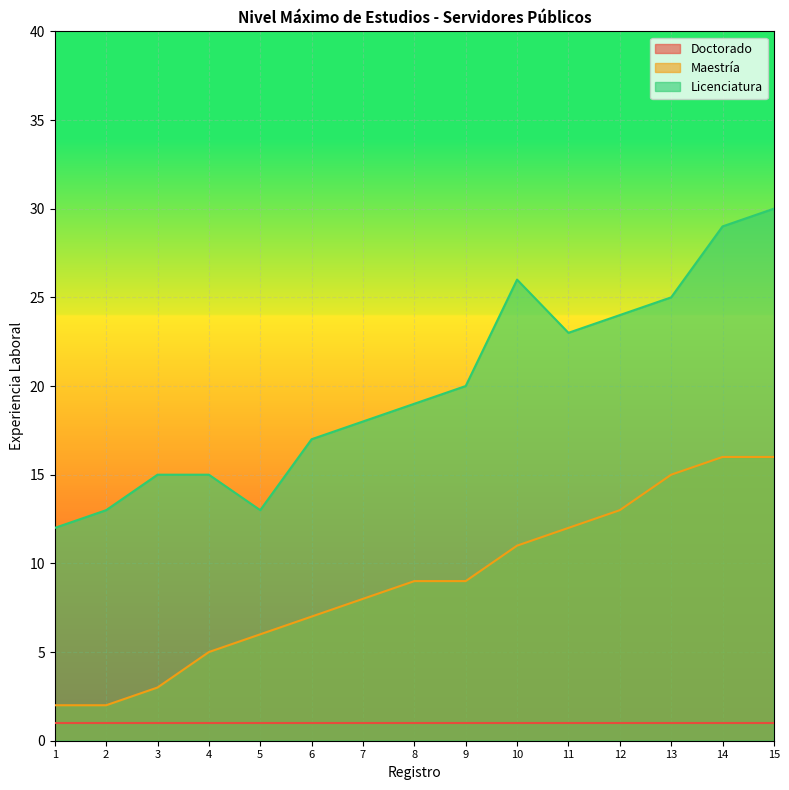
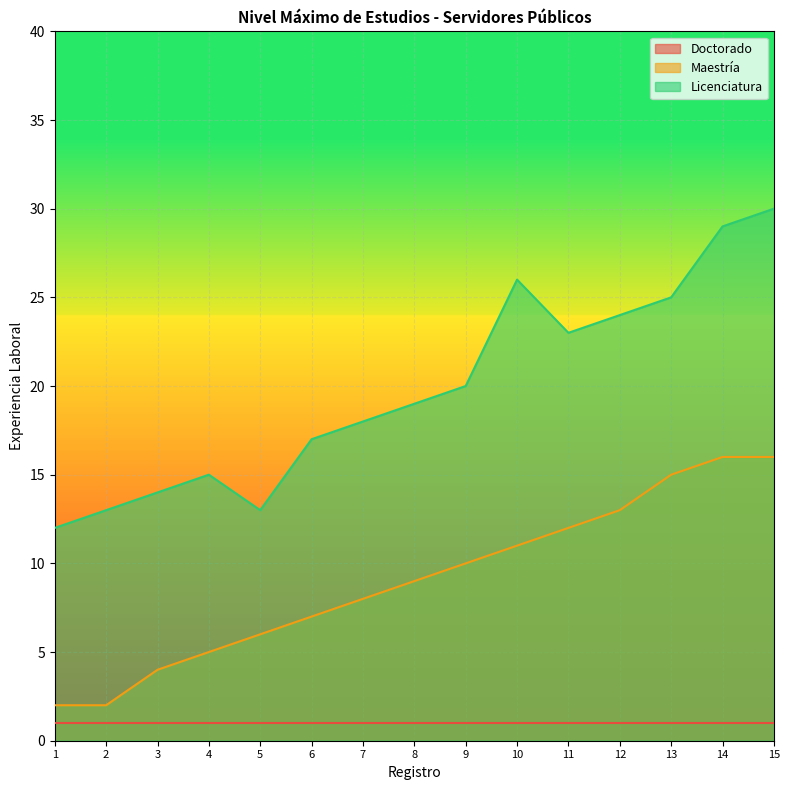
  {
    "Doctorado": {
      "1": 1,
      "2": 1,
      "3": 1,
      "4": 1,
      "5": 1,
      "6": 1,
      "7": 1,
      "8": 1,
      "9": 1,
      "10": 1,
      "11": 1,
      "12": 1,
      "13": 1,
      "14": 1,
      "15": 1
    },
    "Maestría": {
      "1": 2,
      "2": 2,
-     "3": 3,
+     "3": 4,
      "4": 5,
      "5": 6,
      "6": 7,
      "7": 8,
      "8": 9,
-     "9": 9,
+     "9": 10,
      "10": 11,
      "11": 12,
      "12": 13,
      "13": 15,
      "14": 16,
      "15": 16
    },
    "Licenciatura": {
      "1": 12,
      "2": 13,
-     "3": 15,
+     "3": 14,
      "4": 15,
      "5": 13,
      "6": 17,
      "7": 18,
      "8": 19,
      "9": 20,
      "10": 26,
      "11": 23,
      "12": 24,
      "13": 25,
      "14": 29,
      "15": 30
    }
  }
